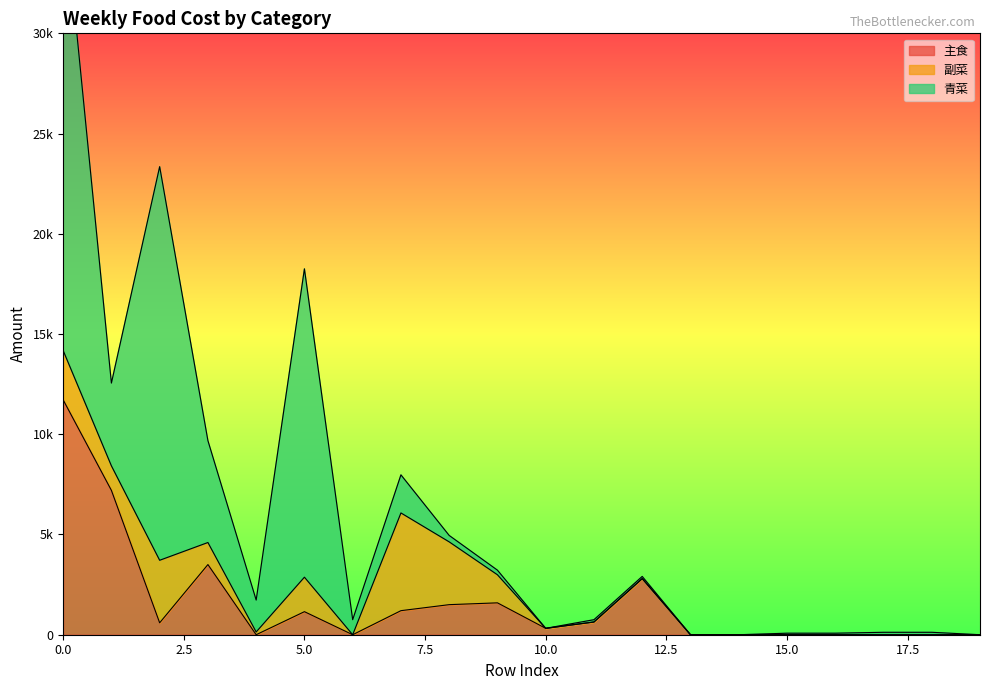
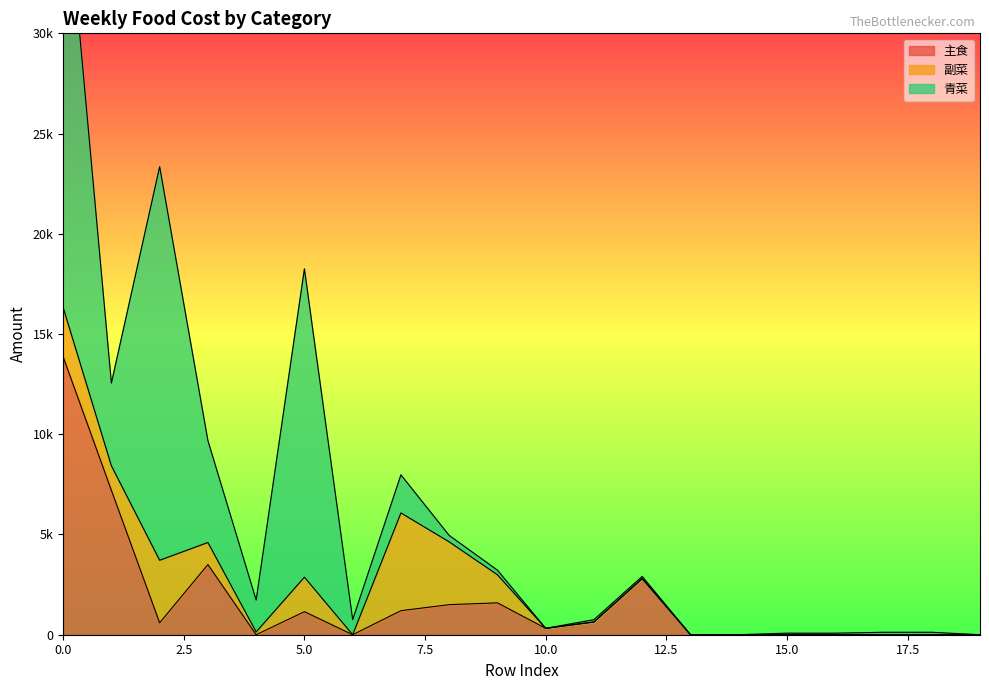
  {
    "主食": {
-     "0.0": 11700,
+     "0.0": 13900,
      "5.0": 1200
    },
    "副菜": {
      "0.0": 2500,
      "5.0": 1700
    },
    "青菜": {
      "5.0": 15400
    }
  }
